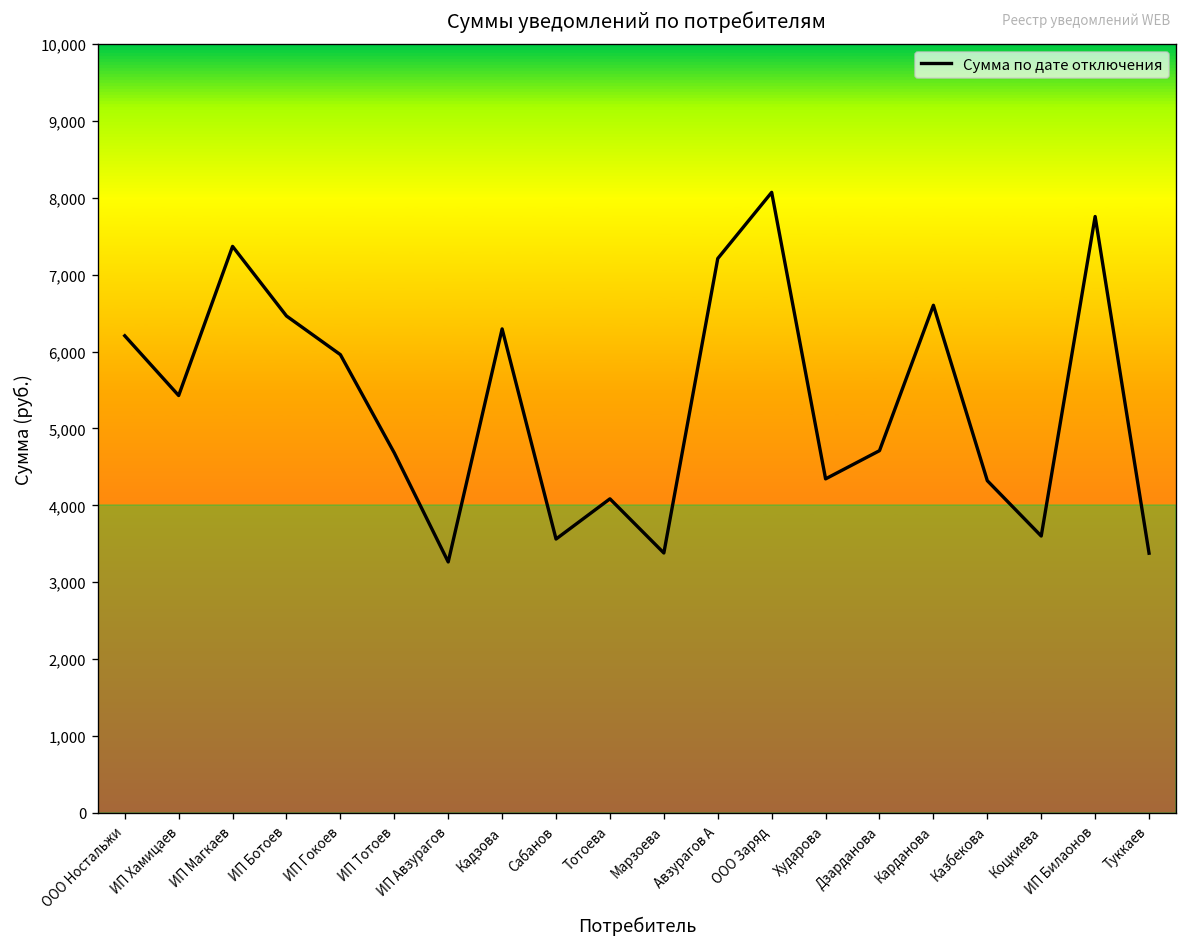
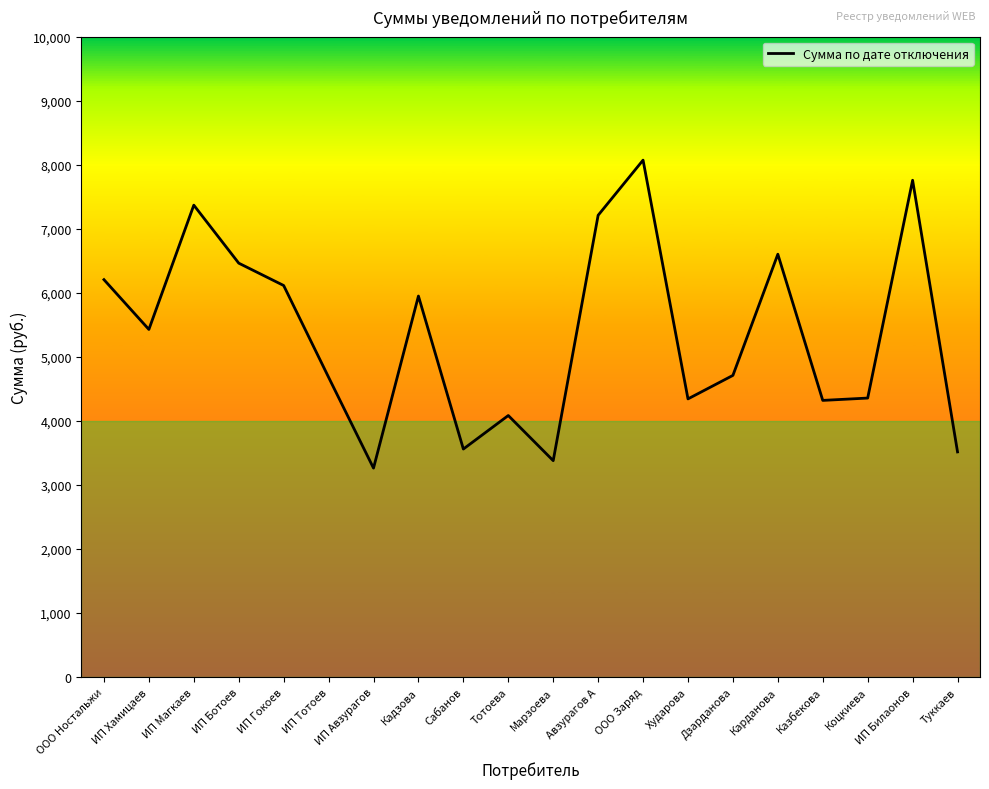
  {
    "ООО Ностальжи": "6,200",
    "ИП Хамицаев": "5,400",
    "ИП Магкаев": "7,400",
    "ИП Ботоев": "6,500",
-   "ИП Гокоев": "6,000",
+   "ИП Гокоев": "6,100",
    "ИП Тотоев": "4,700",
    "ИП Авзурагов": "3,300",
-   "Кадзова": "6,300",
+   "Кадзова": "5,900",
    "Сабанов": "3,600",
    "Тотоева": "4,100",
    "Марзоева": "3,400",
    "Авзурагов А": "7,200",
    "ООО Заряд": "8,100",
    "Хударова": "4,300",
    "Дзарданова": "4,700",
    "Карданова": "6,600",
    "Казбекова": "4,300",
-   "Коцкиева": "3,600",
+   "Коцкиева": "4,400",
    "ИП Билаонов": "7,800",
-   "Туккаев": "3,400"
+   "Туккаев": "3,500"
  }
